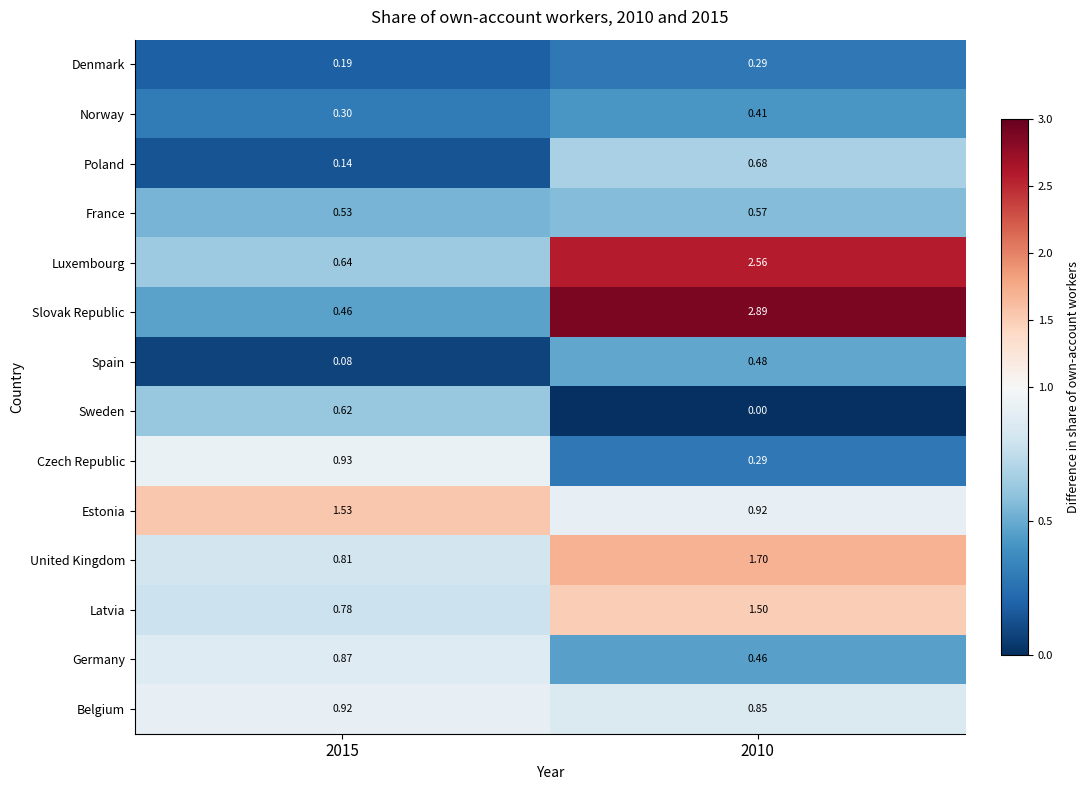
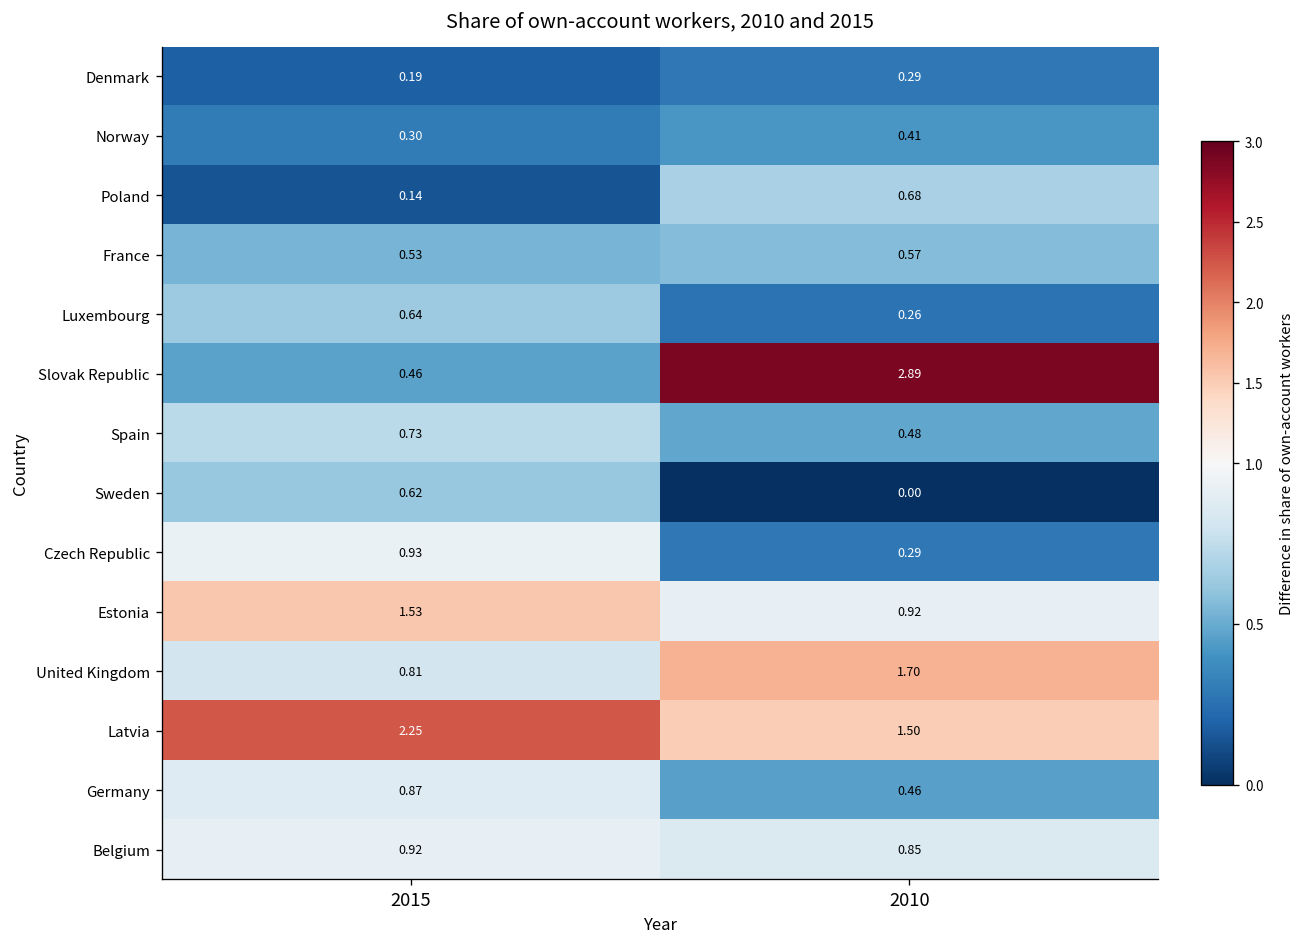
  {
    "Denmark": {
      "2015": 0.19,
      "2010": 0.29
    },
    "Norway": {
      "2015": 0.30,
      "2010": 0.41
    },
    "Poland": {
      "2015": 0.14,
      "2010": 0.68
    },
    "France": {
      "2015": 0.53,
      "2010": 0.57
    },
    "Luxembourg": {
      "2015": 0.64,
-     "2010": 2.56
+     "2010": 0.26
    },
    "Slovak Republic": {
      "2015": 0.46,
      "2010": 2.89
    },
    "Spain": {
-     "2015": 0.08,
+     "2015": 0.73,
      "2010": 0.48
    },
    "Sweden": {
      "2015": 0.62,
      "2010": 0.00
    },
    "Czech Republic": {
      "2015": 0.93,
      "2010": 0.29
    },
    "Estonia": {
      "2015": 1.53,
      "2010": 0.92
    },
    "United Kingdom": {
      "2015": 0.81,
      "2010": 1.70
    },
    "Latvia": {
-     "2015": 0.78,
+     "2015": 2.25,
      "2010": 1.50
    },
    "Germany": {
      "2015": 0.87,
      "2010": 0.46
    },
    "Belgium": {
      "2015": 0.92,
      "2010": 0.85
    }
  }
